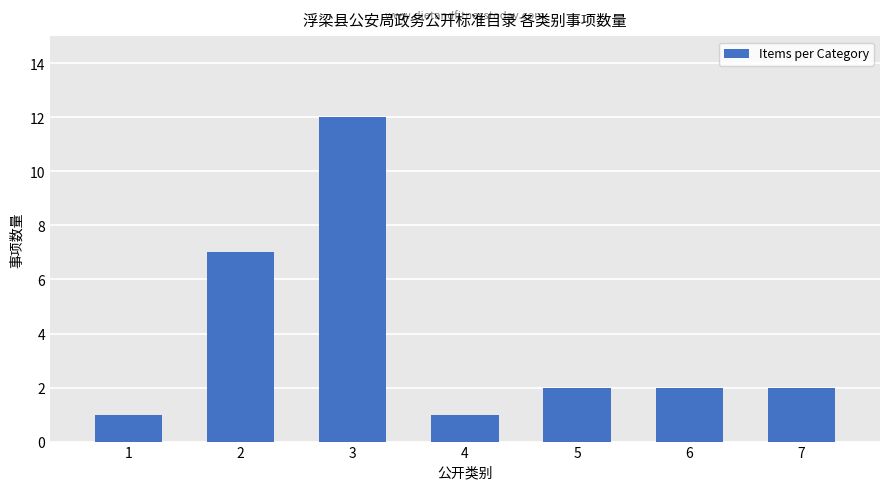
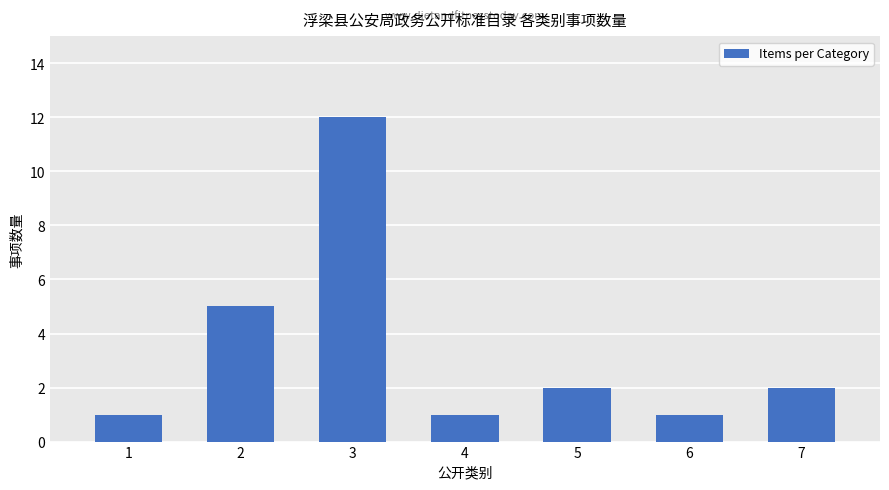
  {
    "1": 1,
-   "2": 7,
+   "2": 5,
    "3": 12,
    "4": 1,
    "5": 2,
-   "6": 2,
+   "6": 1,
    "7": 2
  }
